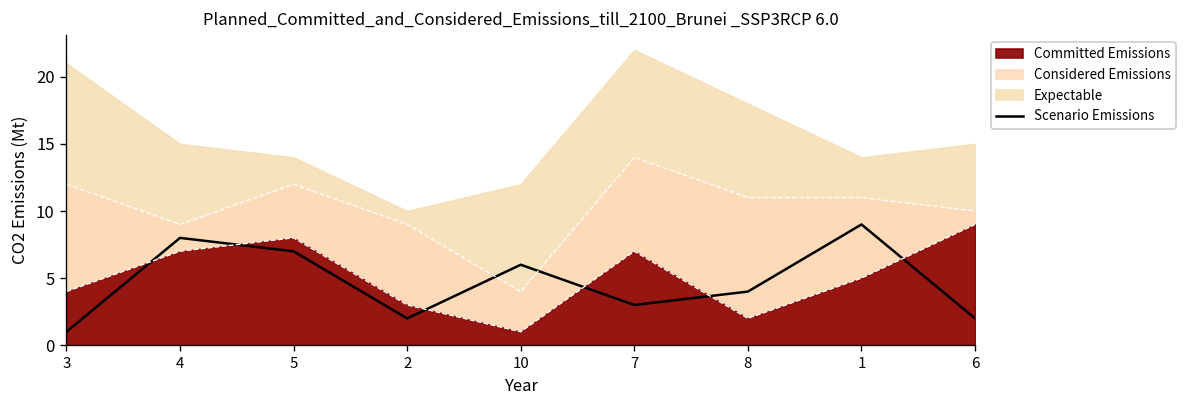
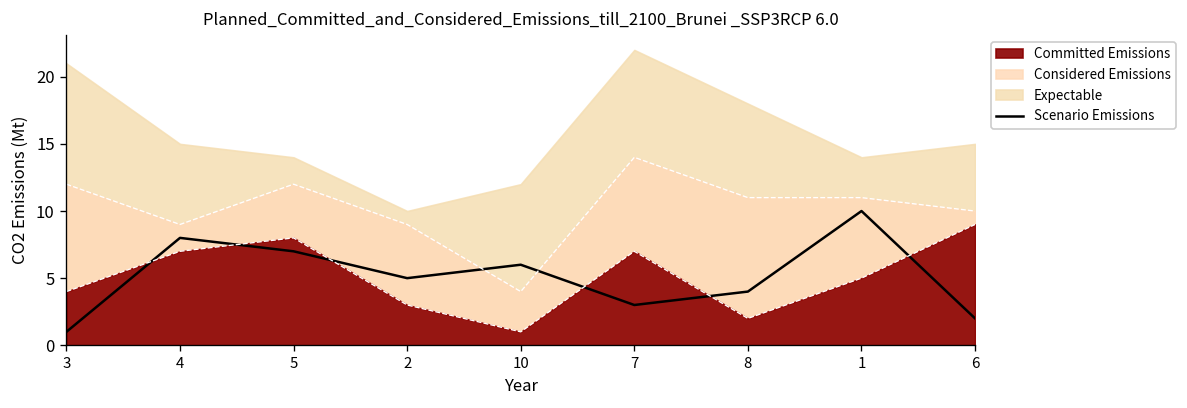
  {
    "Scenario Emissions": {
      "3": 1,
      "4": 8,
      "5": 7,
-     "2": 2,
+     "2": 5,
      "10": 6,
      "7": 3,
      "8": 4,
-     "1": 9,
+     "1": 10,
      "6": 2
    },
    "Committed Emissions": {
      "3": 4,
      "4": 7,
      "5": 8,
      "2": 3,
      "10": 1,
      "7": 7,
      "8": 2,
      "1": 5,
      "6": 9
    }
  }
